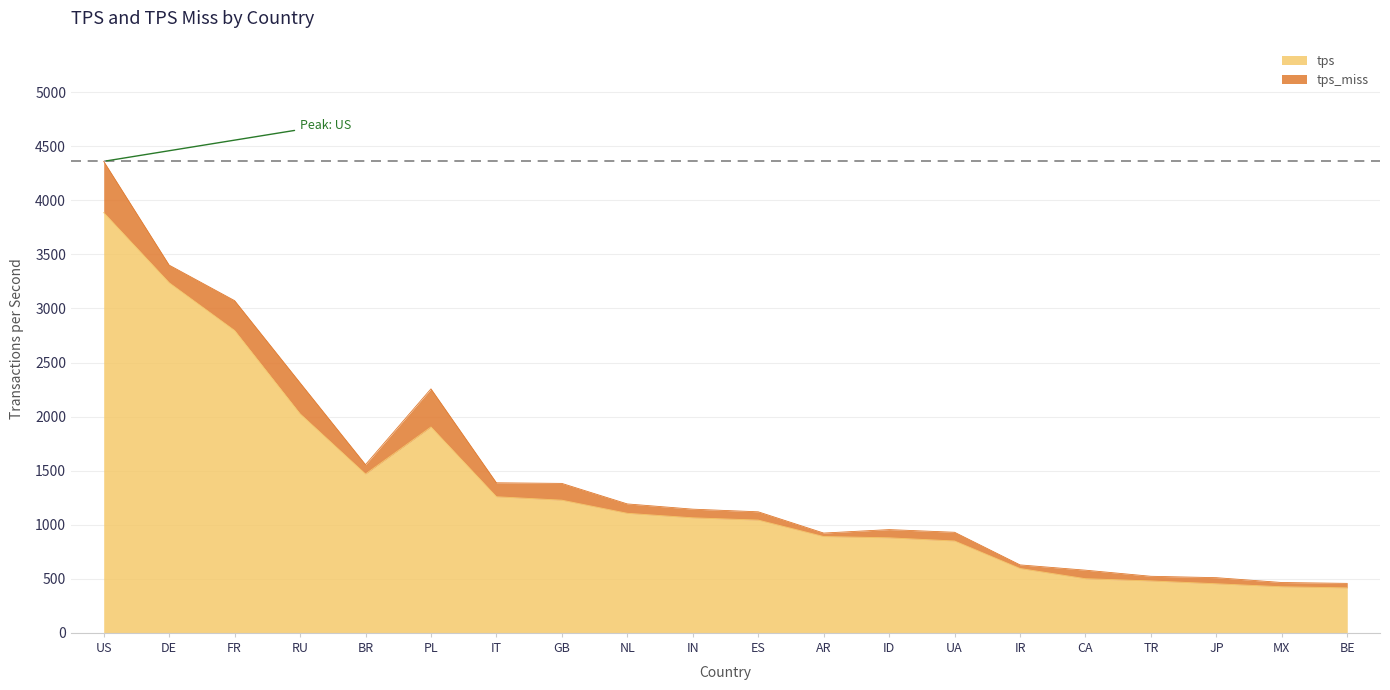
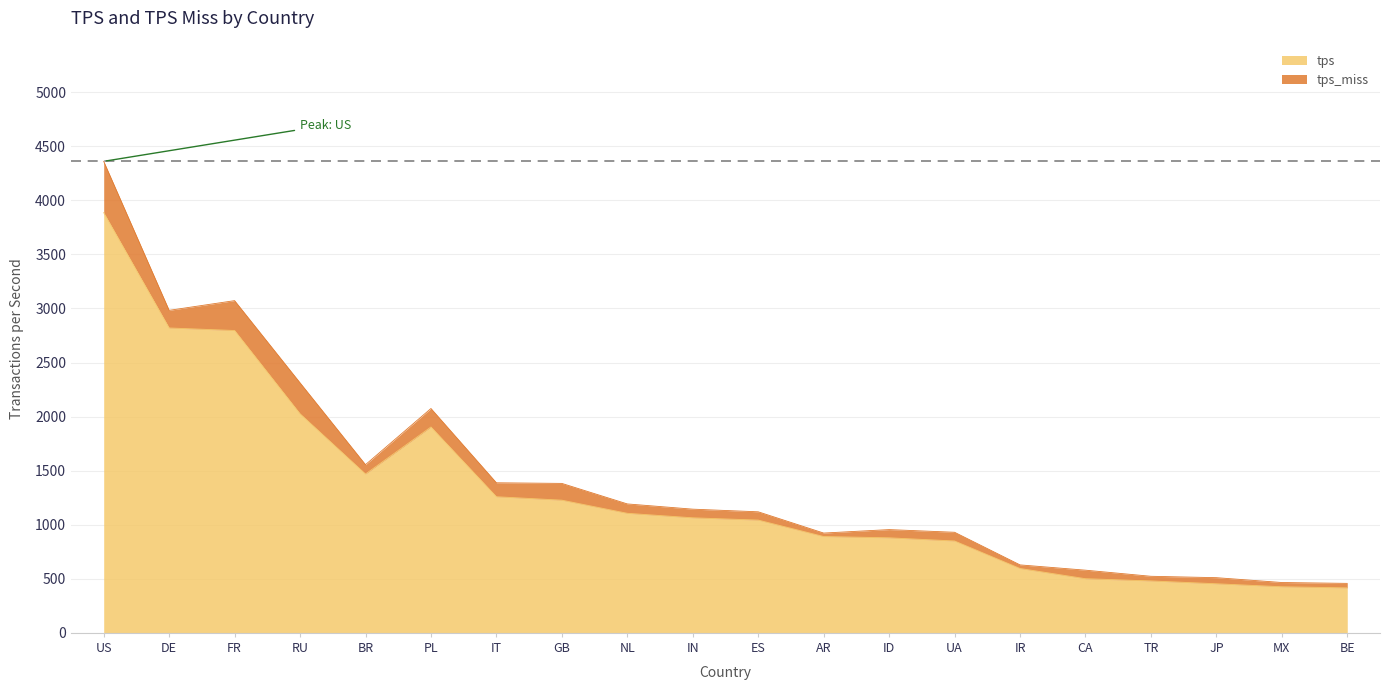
  {
    "tps": {
      "US": 3890,
-     "DE": 3240,
+     "DE": 2820,
      "FR": 2800,
      "RU": 2030,
      "BR": 1470,
      "PL": 1900,
      "IT": 1260,
      "GB": 1230,
      "NL": 1110,
      "IN": 1060,
      "ES": 1040,
      "AR": 890,
      "ID": 880,
      "UA": 850,
      "IR": 600,
      "CA": 500,
      "TR": 480,
      "JP": 450,
      "MX": 430,
      "BE": 420
    },
    "tps_miss": {
      "US": 470,
      "DE": 160,
      "FR": 280,
      "RU": 290,
      "BR": 90,
-     "PL": 350,
+     "PL": 170,
      "IT": 130,
      "GB": 160,
      "NL": 90,
      "IN": 80,
      "ES": 80,
      "AR": 30,
      "ID": 80,
      "UA": 80,
      "IR": 30,
      "CA": 80,
      "TR": 40,
      "JP": 60,
      "MX": 40,
      "BE": 40
    }
  }
